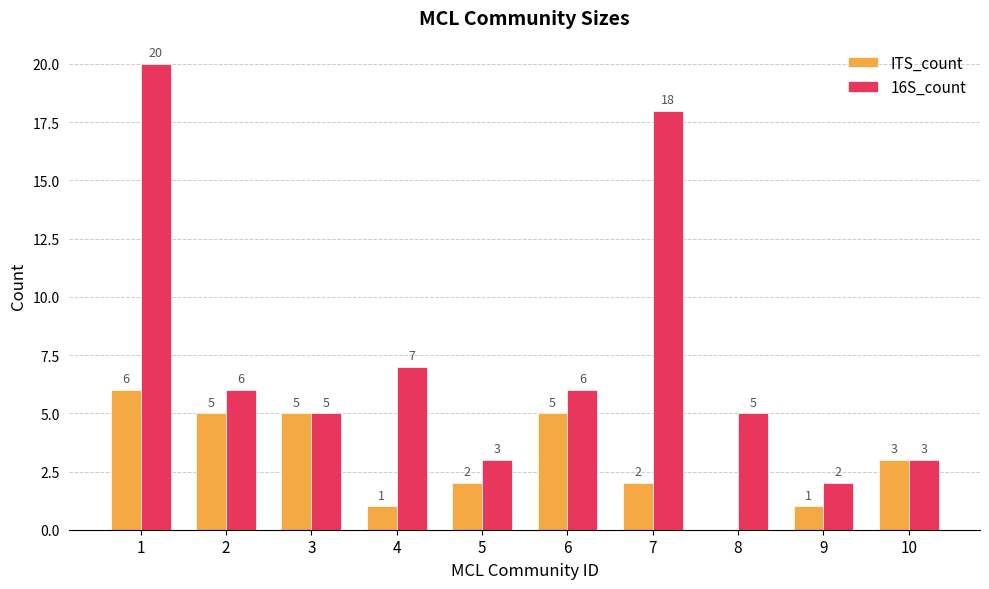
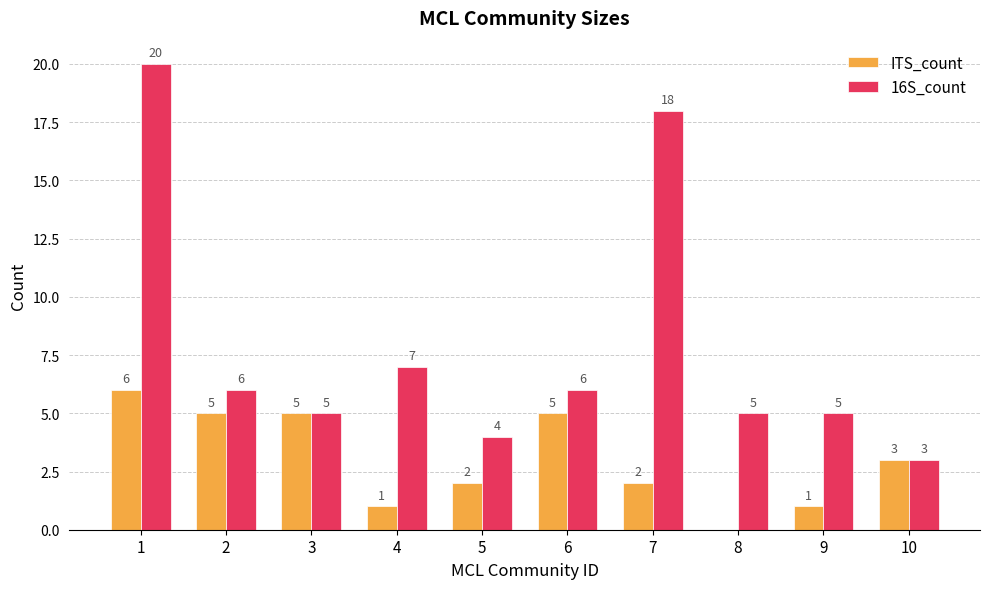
  {
    "ITS_count": {
      "1": 6,
      "2": 5,
      "3": 5,
      "4": 1,
      "5": 2,
      "6": 5,
      "7": 2,
      "9": 1,
      "10": 3
    },
    "16S_count": {
      "1": 20,
      "2": 6,
      "3": 5,
      "4": 7,
-     "5": 3,
+     "5": 4,
      "6": 6,
      "7": 18,
      "8": 5,
-     "9": 2,
+     "9": 5,
      "10": 3
    }
  }
